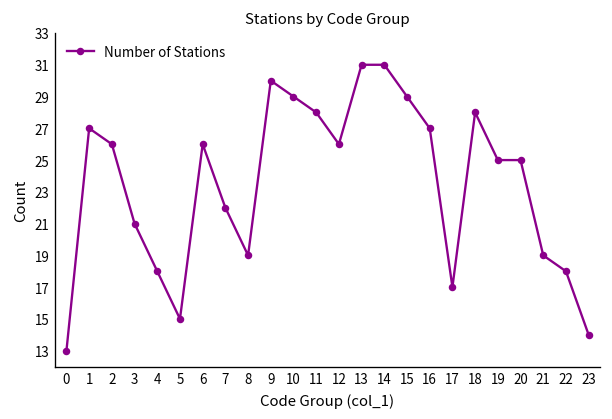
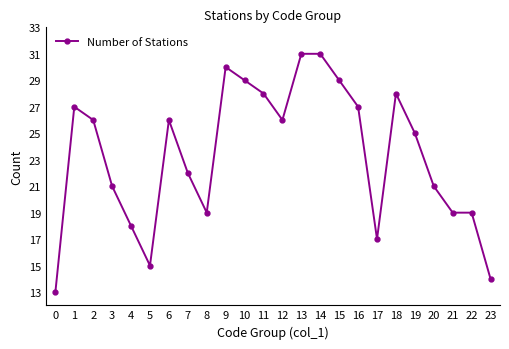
  {
    "0": 13,
    "1": 27,
    "2": 26,
    "3": 21,
    "4": 18,
    "5": 15,
    "6": 26,
    "7": 22,
    "8": 19,
    "9": 30,
    "10": 29,
    "11": 28,
    "12": 26,
    "13": 31,
    "14": 31,
    "15": 29,
    "16": 27,
    "17": 17,
    "18": 28,
    "19": 25,
-   "20": 25,
+   "20": 21,
    "21": 19,
-   "22": 18,
+   "22": 19,
    "23": 14
  }
